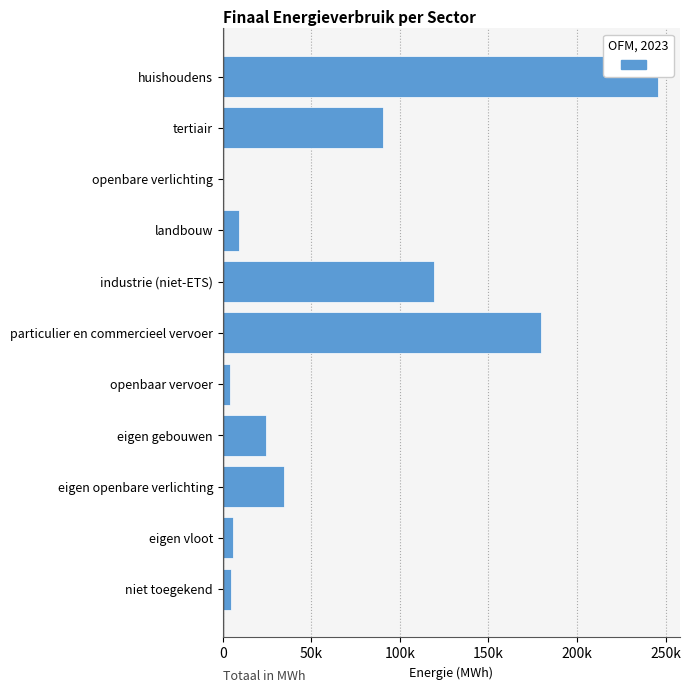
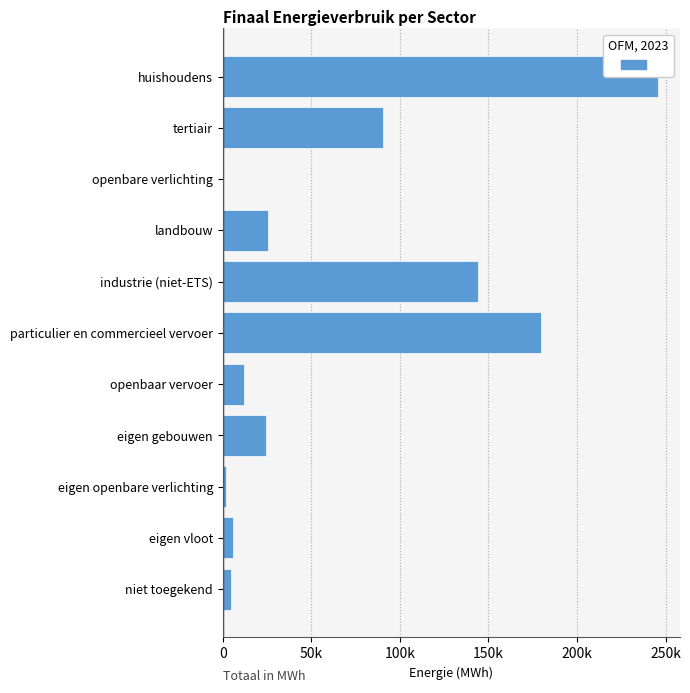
  {
    "tertiair": 90000,
    "openbare verlichting": 0,
-   "landbouw": 9000,
-   "industrie (niet-ETS)": 119000,
+   "landbouw": 26000,
+   "industrie (niet-ETS)": 144000,
    "particulier en commercieel vervoer": 180000,
-   "openbaar vervoer": 4000,
+   "openbaar vervoer": 12000,
    "eigen gebouwen": 25000,
-   "eigen openbare verlichting": 35000,
+   "eigen openbare verlichting": 2000,
    "eigen vloot": 6000,
    "niet toegekend": 5000
  }
